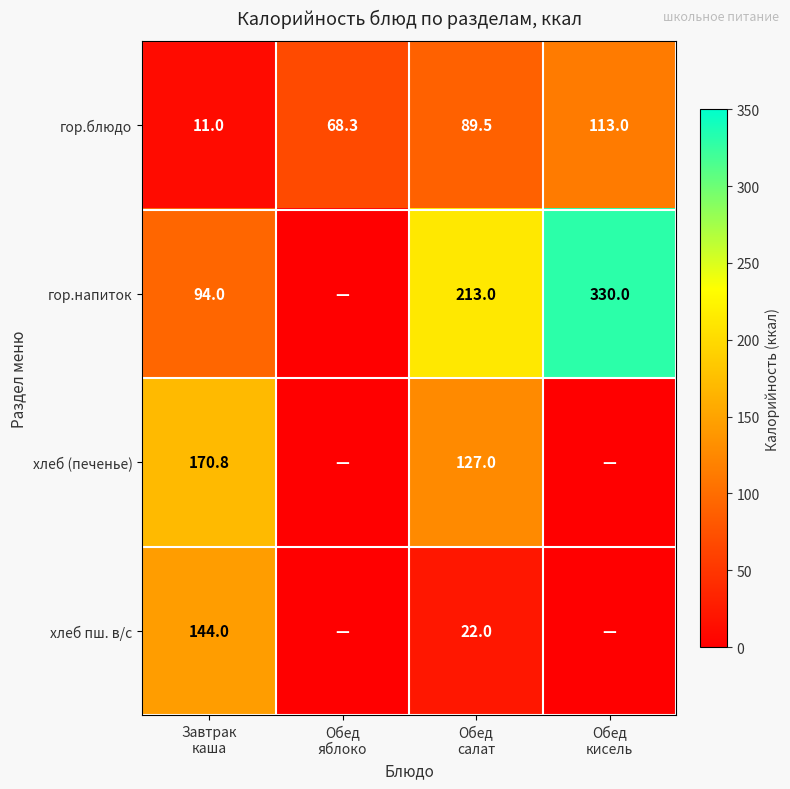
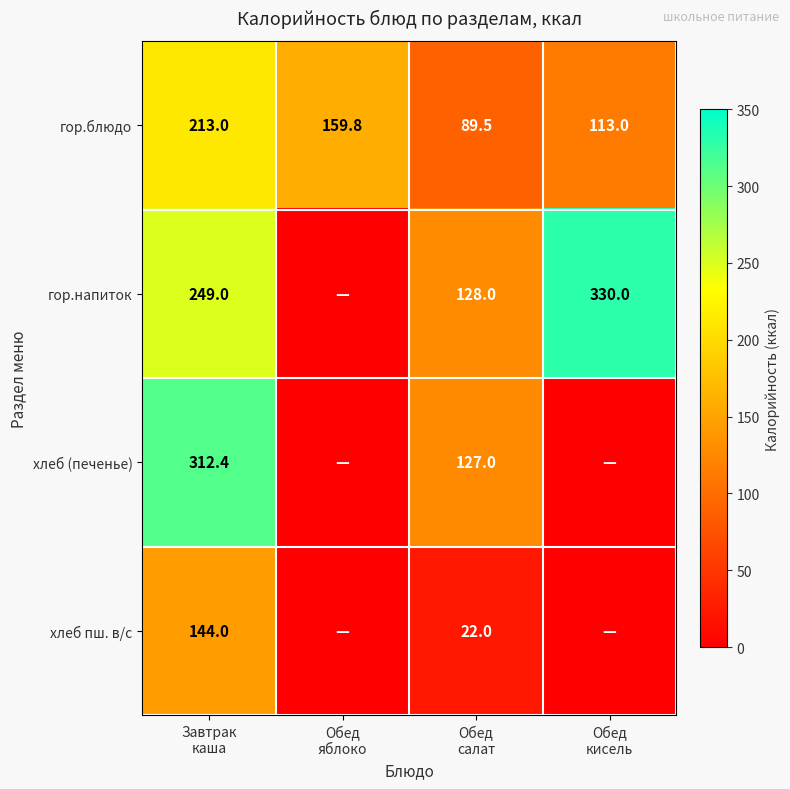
  {
    "гор.блюдо": {
-     "Завтрак каша": 11.0,
-     "Обед яблоко": 68.3,
+     "Завтрак каша": 213.0,
+     "Обед яблоко": 159.8,
      "Обед салат": 89.5,
      "Обед кисель": 113.0
    },
    "гор.напиток": {
-     "Завтрак каша": 94.0,
-     "Обед салат": 213.0,
+     "Завтрак каша": 249.0,
+     "Обед салат": 128.0,
      "Обед кисель": 330.0
    },
    "хлеб (печенье)": {
-     "Завтрак каша": 170.8,
+     "Завтрак каша": 312.4,
      "Обед салат": 127.0
    },
    "хлеб пш. в/с": {
      "Завтрак каша": 144.0,
      "Обед салат": 22.0
    }
  }
